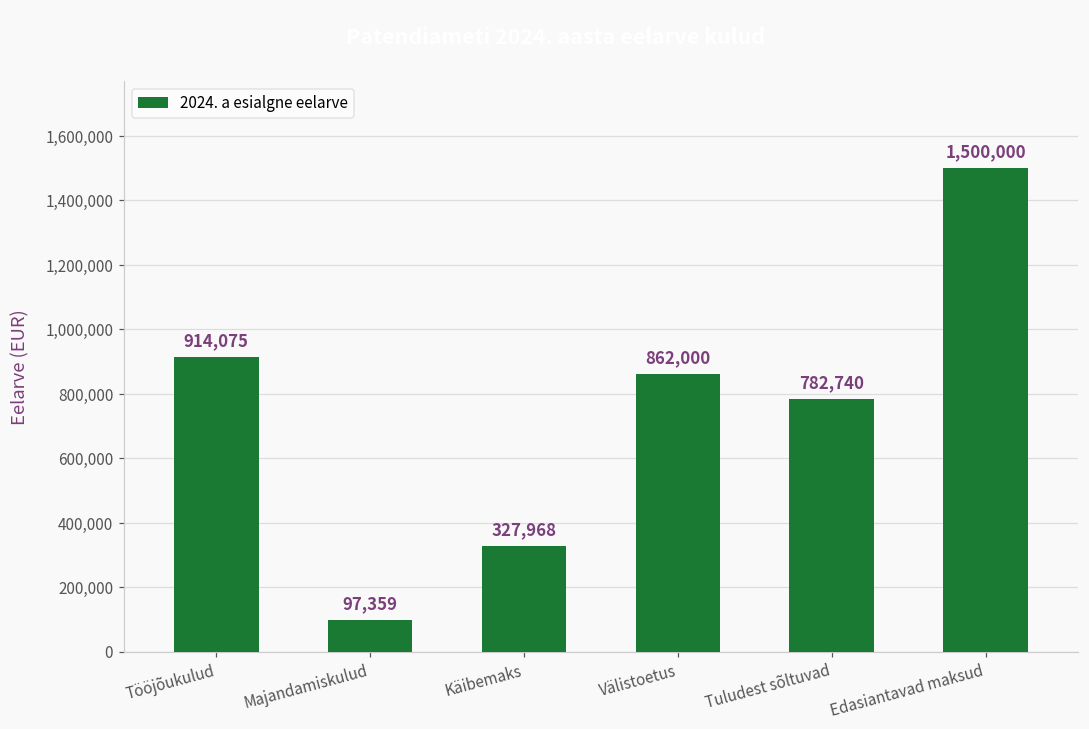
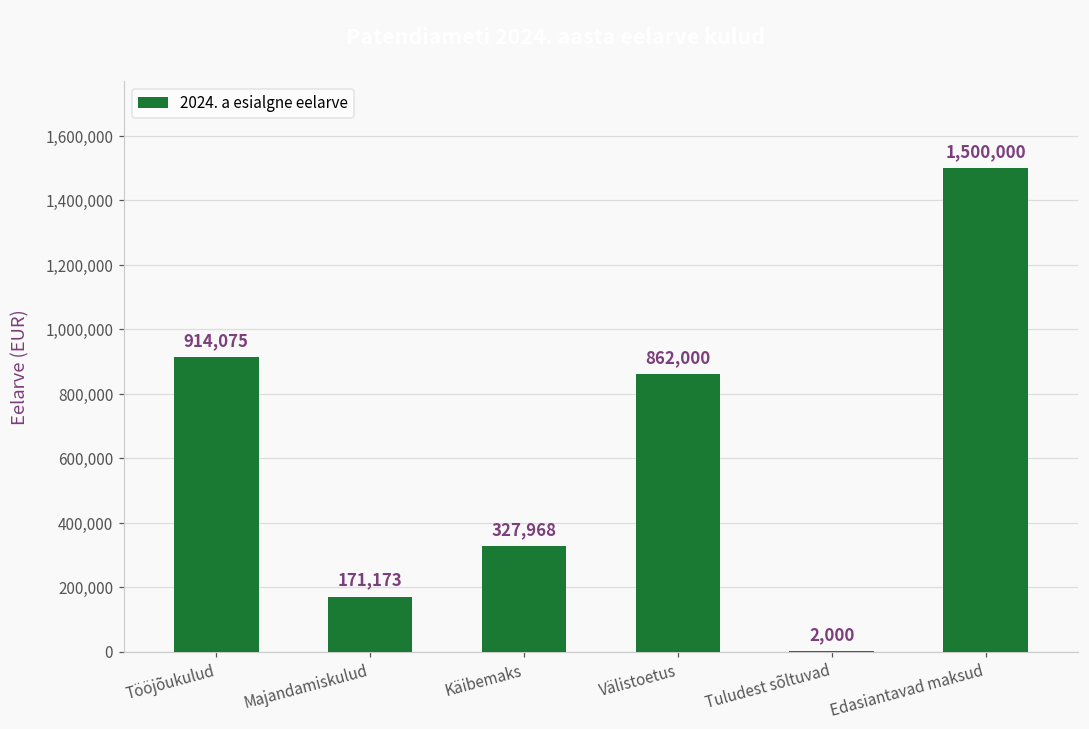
  {
    "Tööjõukulud": "914,075",
-   "Majandamiskulud": "97,359",
+   "Majandamiskulud": "171,173",
    "Käibemaks": "327,968",
    "Välistoetus": "862,000",
-   "Tuludest sõltuvad": "782,740",
+   "Tuludest sõltuvad": "2,000",
    "Edasiantavad maksud": "1,500,000"
  }
